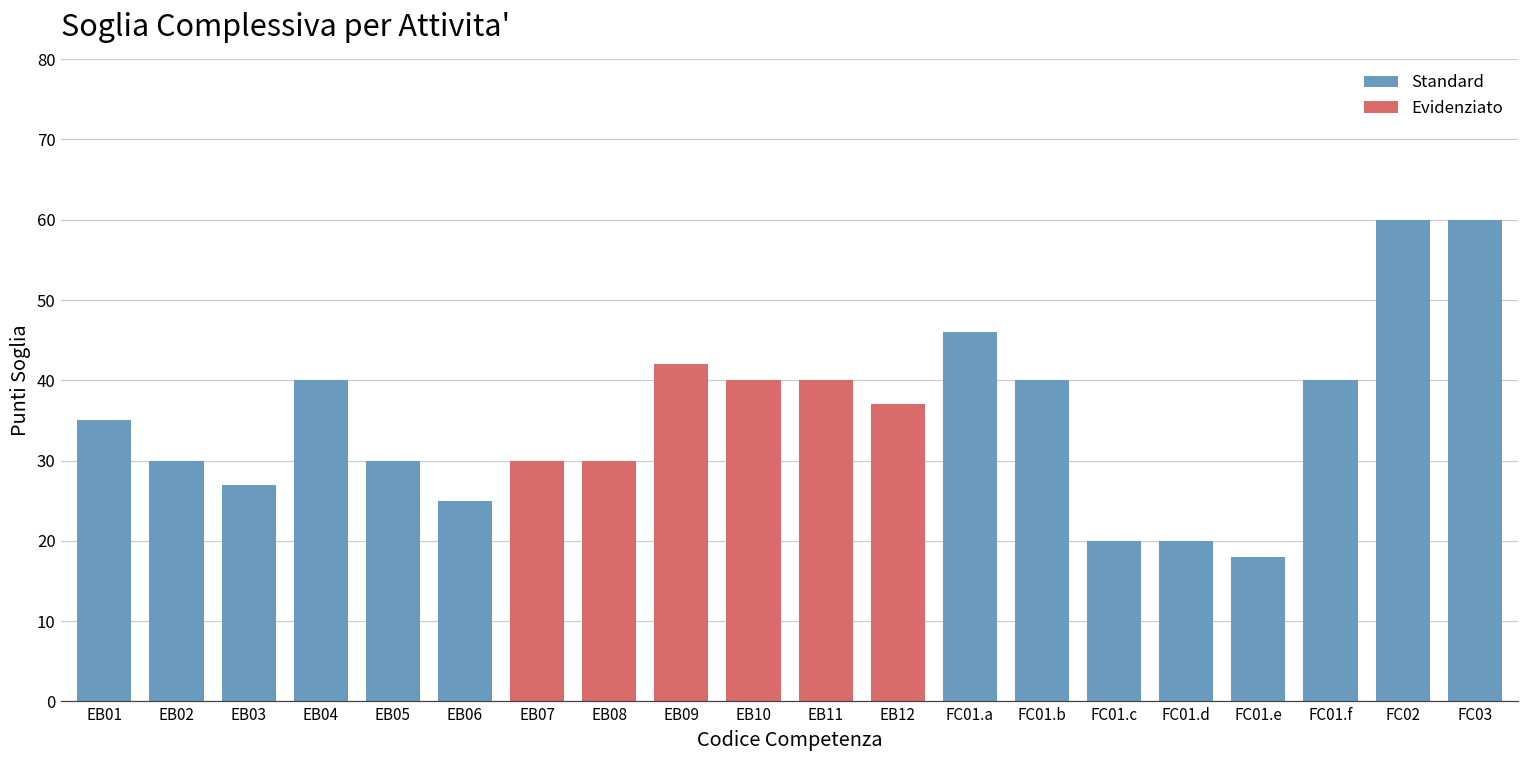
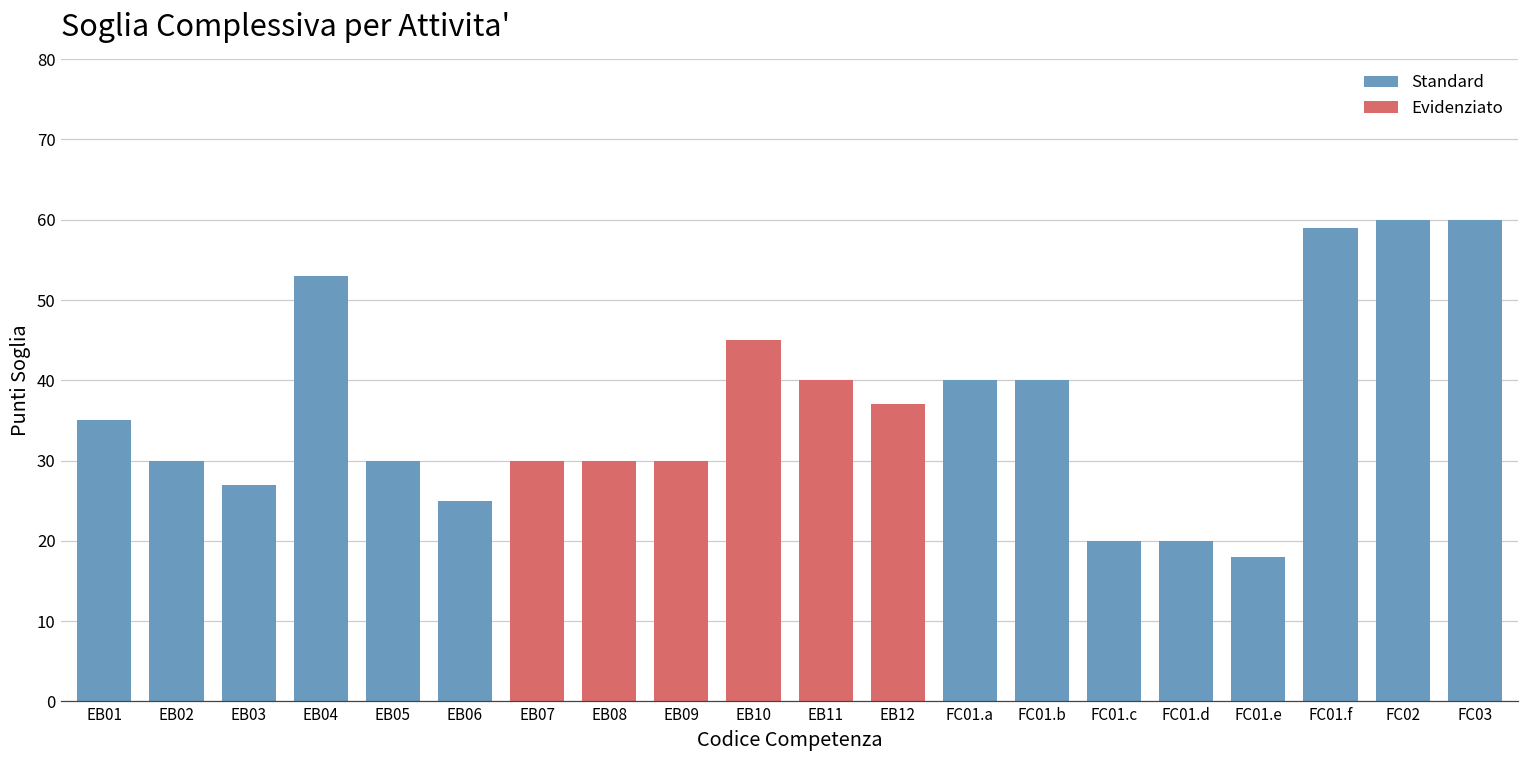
  {
    "EB01": 35,
    "EB02": 30,
    "EB03": 27,
-   "EB04": 40,
+   "EB04": 53,
    "EB05": 30,
    "EB06": 25,
    "EB07": 30,
    "EB08": 30,
-   "EB09": 42,
-   "EB10": 40,
+   "EB09": 30,
+   "EB10": 45,
    "EB11": 40,
    "EB12": 37,
-   "FC01.a": 46,
+   "FC01.a": 40,
    "FC01.b": 40,
    "FC01.c": 20,
    "FC01.d": 20,
    "FC01.e": 18,
-   "FC01.f": 40,
+   "FC01.f": 59,
    "FC02": 60,
    "FC03": 60
  }
